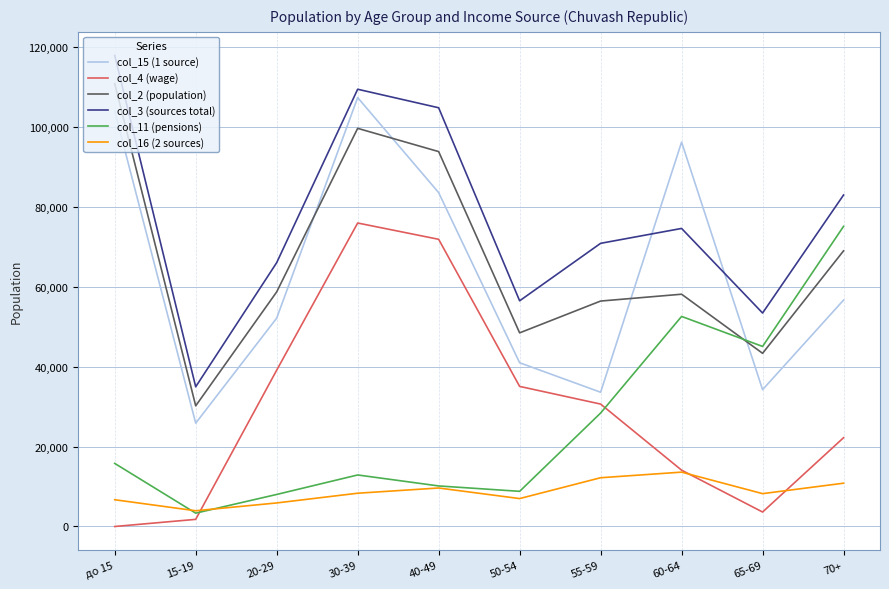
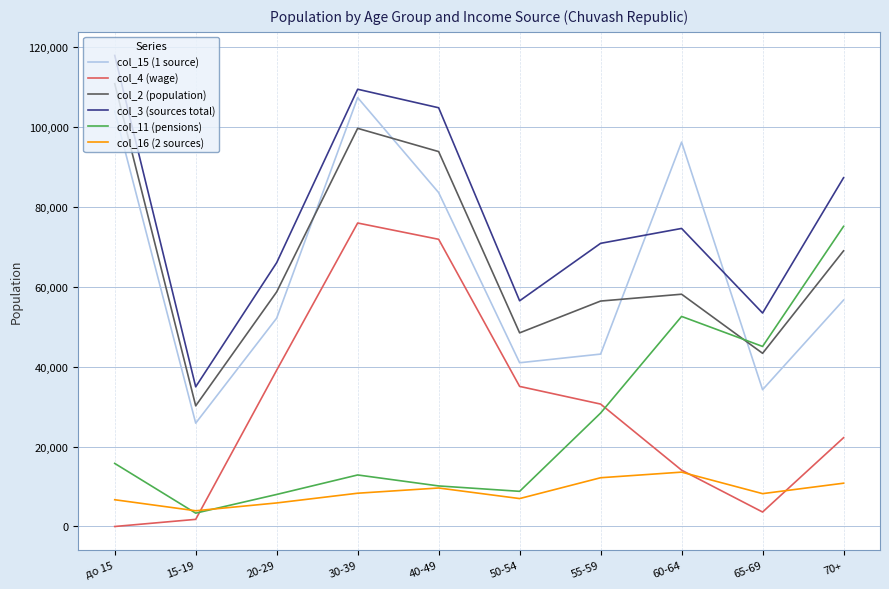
  {
    "col_15 (1 source)": {
      "15-19": "26,000",
      "20-29": "52,000",
      "30-39": "107,000",
      "40-49": "84,000",
      "50-54": "41,000",
-     "55-59": "34,000",
+     "55-59": "43,000",
      "60-64": "96,000",
      "65-69": "34,000",
      "70+": "57,000"
    },
    "col_4 (wage)": {
      "до 15": "0",
      "15-19": "2,000",
      "20-29": "39,000",
      "30-39": "76,000",
      "40-49": "72,000",
      "50-54": "35,000",
      "55-59": "31,000",
      "65-69": "4,000",
      "70+": "22,000"
    },
    "col_2 (population)": {
      "15-19": "30,000",
      "20-29": "59,000",
      "30-39": "100,000",
      "40-49": "94,000",
      "50-54": "48,000",
      "55-59": "56,000",
      "60-64": "58,000",
      "65-69": "43,000",
      "70+": "69,000"
    },
    "col_3 (sources total)": {
      "15-19": "35,000",
      "20-29": "66,000",
      "30-39": "109,000",
      "40-49": "105,000",
      "50-54": "57,000",
      "55-59": "71,000",
      "60-64": "75,000",
      "65-69": "53,000",
-     "70+": "83,000"
+     "70+": "87,000"
    },
    "col_11 (pensions)": {
      "до 15": "16,000",
      "20-29": "8,000",
      "30-39": "13,000",
      "50-54": "9,000",
      "55-59": "28,000",
      "60-64": "53,000",
      "65-69": "45,000",
      "70+": "75,000"
    },
    "col_16 (2 sources)": {
      "до 15": "7,000",
      "20-29": "6,000",
      "30-39": "8,000",
      "50-54": "7,000",
      "55-59": "12,000",
      "65-69": "8,000",
      "70+": "11,000"
    }
  }
